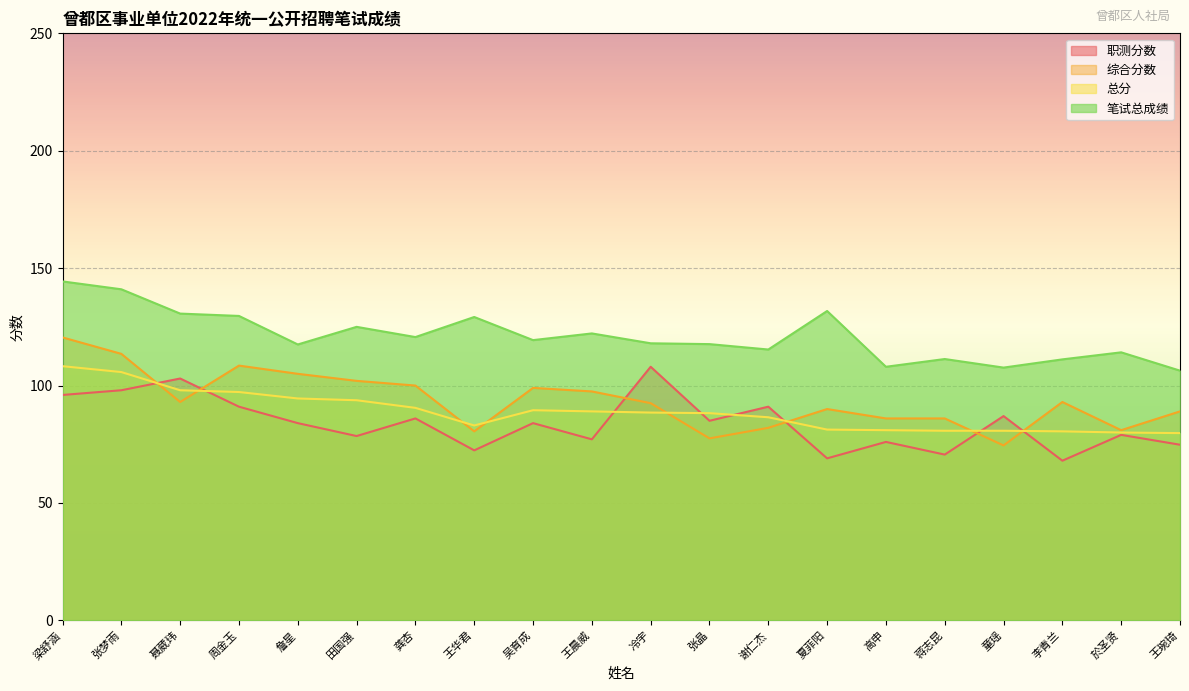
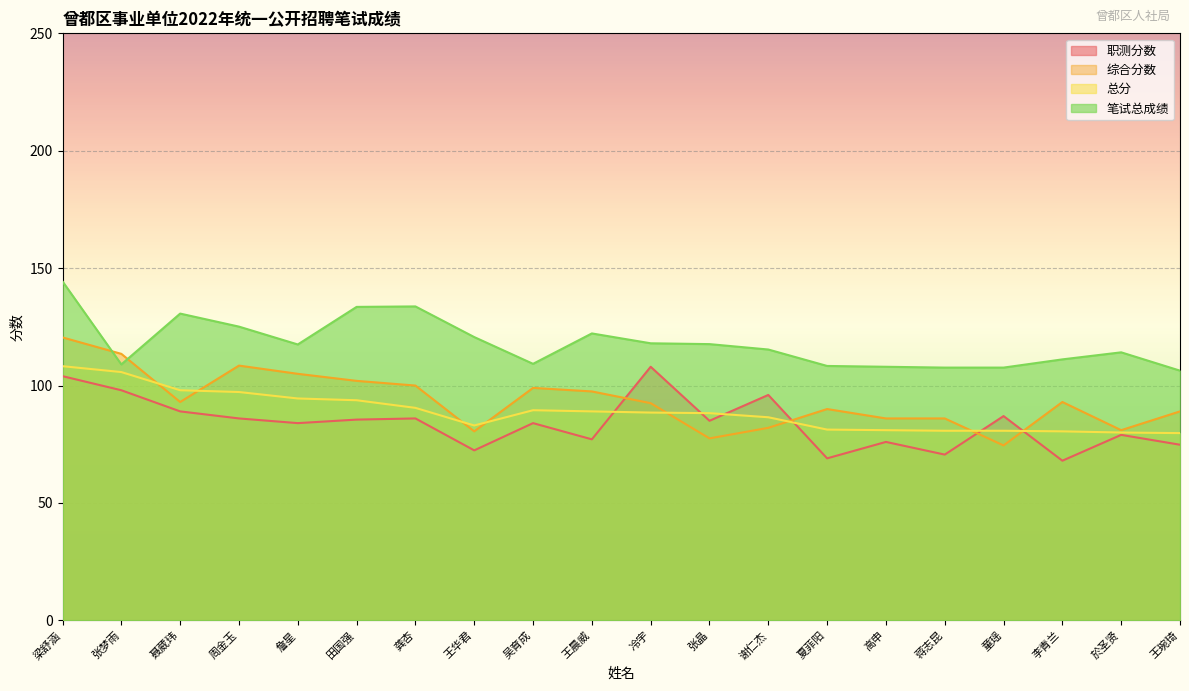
  {
    "职测分数": {
-     "梁舒涵": 96,
+     "梁舒涵": 104,
      "张梦雨": 98,
-     "聂葳玮": 103,
-     "周金玉": 91,
+     "聂葳玮": 89,
+     "周金玉": 86,
      "詹星": 84,
-     "田国强": 79,
+     "田国强": 86,
      "龚杏": 86,
      "王华君": 72,
      "吴育成": 84,
      "王晨威": 77,
      "冷宇": 108,
      "张晶": 85,
-     "谢仁杰": 91,
+     "谢仁杰": 96,
      "夏菲阳": 69,
      "高申": 76,
      "蒋志昆": 71,
      "童瑶": 87,
      "李青兰": 68,
      "王琬琦": 75
    },
    "笔试总成绩": {
      "梁舒涵": 144,
-     "张梦雨": 141,
+     "张梦雨": 109,
      "聂葳玮": 131,
-     "周金玉": 130,
+     "周金玉": 125,
      "詹星": 118,
-     "田国强": 125,
-     "龚杏": 121,
-     "王华君": 129,
-     "吴育成": 119,
+     "田国强": 134,
+     "龚杏": 134,
+     "王华君": 121,
+     "吴育成": 109,
      "王晨威": 122,
      "冷宇": 118,
      "张晶": 118,
      "谢仁杰": 115,
-     "夏菲阳": 132,
+     "夏菲阳": 108,
      "高申": 108,
-     "蒋志昆": 111,
+     "蒋志昆": 108,
      "童瑶": 108,
      "李青兰": 111,
      "於圣贤": 114,
      "王琬琦": 106
    }
  }
